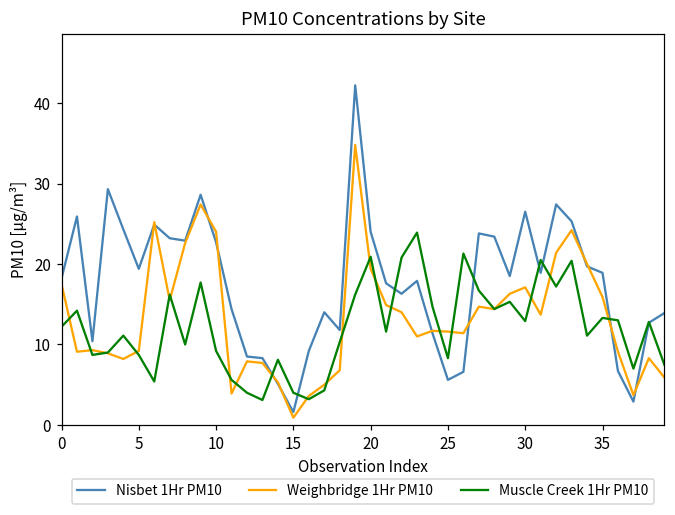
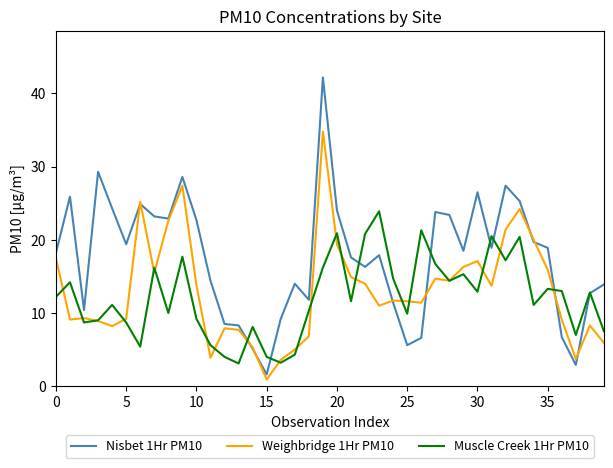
  {
    "Nisbet 1Hr PM10": {
      "0": 18,
      "5": 19,
      "10": 23,
      "15": 2,
      "20": 24,
      "25": 6,
      "30": 27,
      "35": 19
    },
    "Weighbridge 1Hr PM10": {
      "0": 18,
      "5": 9,
-     "10": 24,
+     "10": 14,
      "15": 1,
      "20": 19,
      "25": 12,
      "30": 17,
      "35": 16
    },
    "Muscle Creek 1Hr PM10": {
      "0": 12,
      "5": 9,
      "10": 9,
      "15": 4,
      "20": 21,
-     "25": 8,
+     "25": 10,
      "30": 13,
      "35": 13
    }
  }
